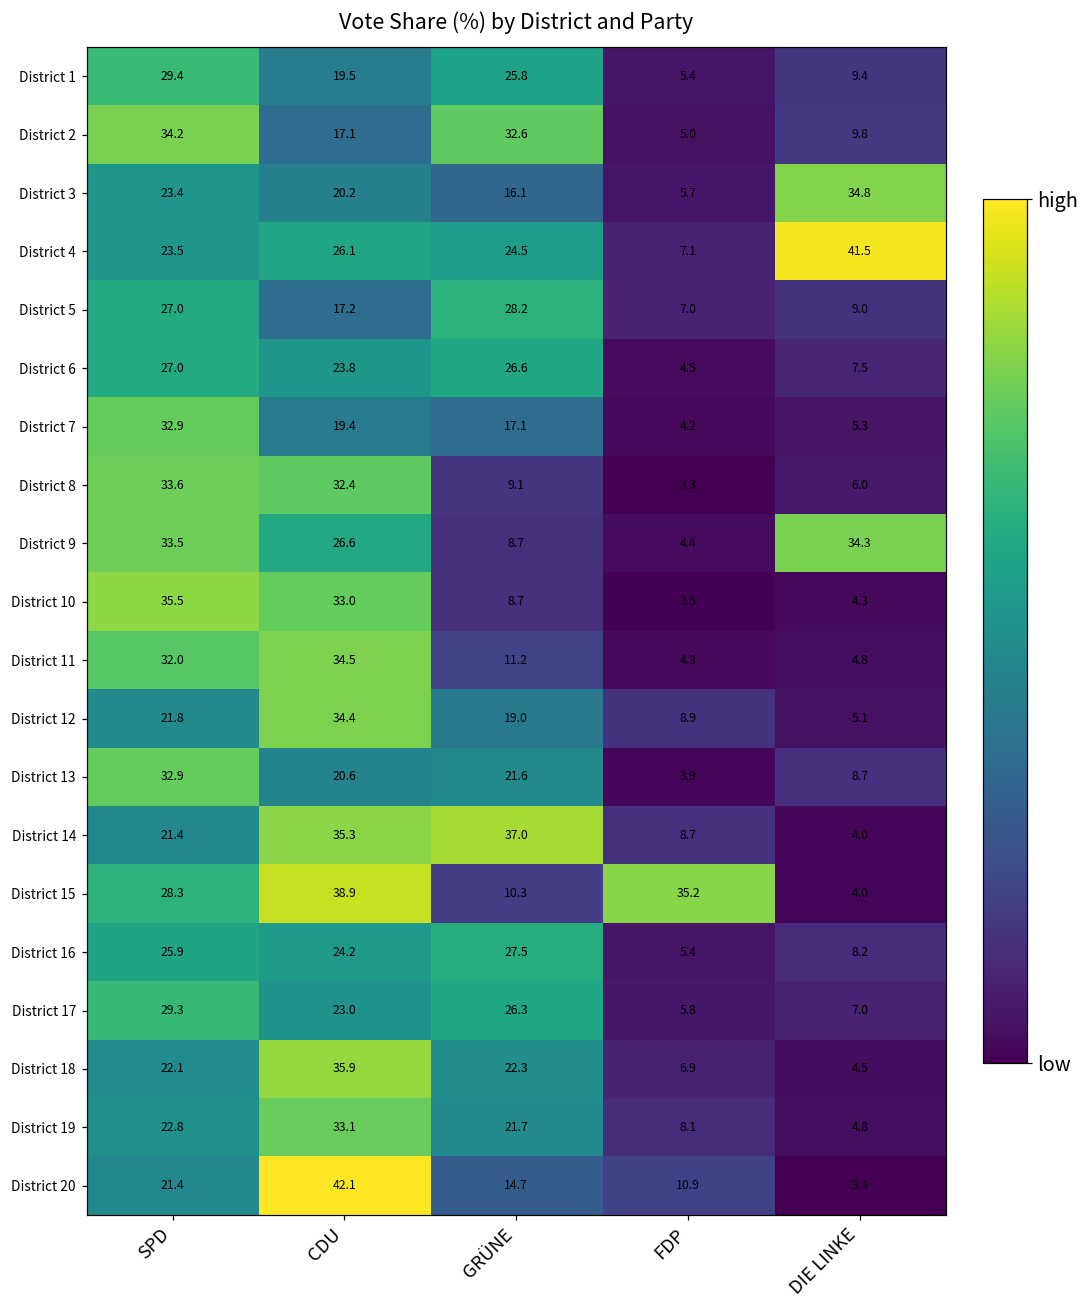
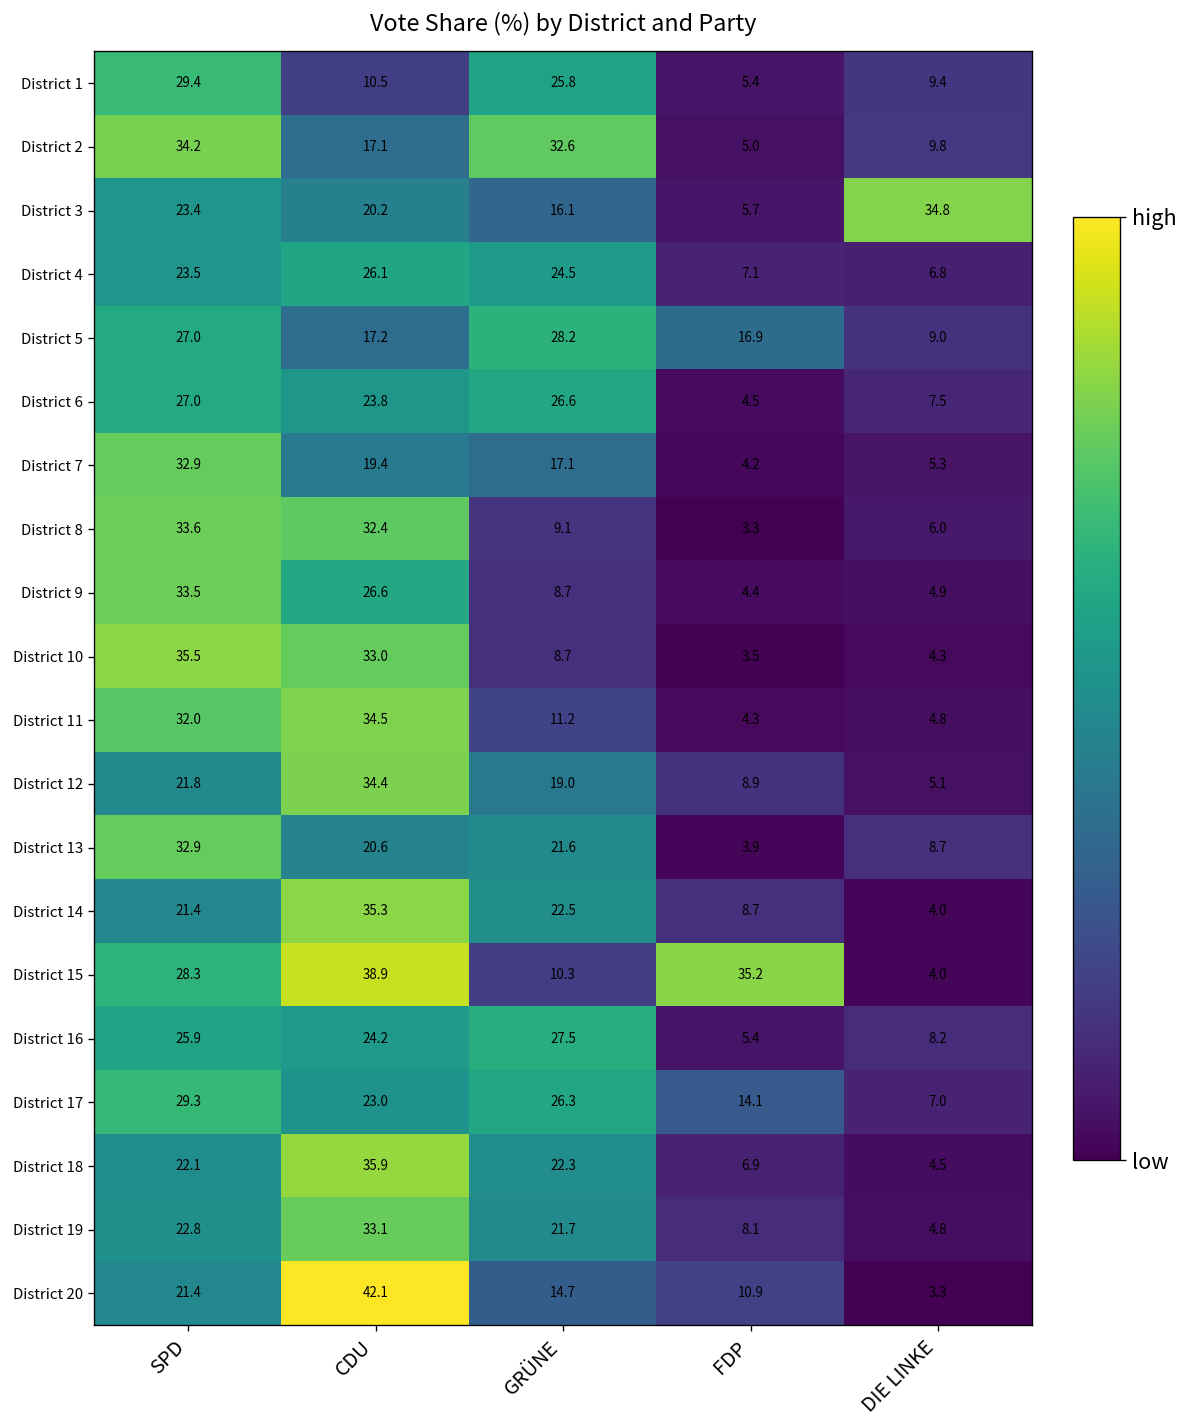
  {
    "District 1": {
      "SPD": 29.4,
-     "CDU": 19.5,
+     "CDU": 10.5,
      "GRÜNE": 25.8,
      "FDP": 5.4,
      "DIE LINKE": 9.4
    },
    "District 2": {
      "SPD": 34.2,
      "CDU": 17.1,
      "GRÜNE": 32.6,
      "FDP": 5.0,
      "DIE LINKE": 9.8
    },
    "District 3": {
      "SPD": 23.4,
      "CDU": 20.2,
      "GRÜNE": 16.1,
      "FDP": 5.7,
      "DIE LINKE": 34.8
    },
    "District 4": {
      "SPD": 23.5,
      "CDU": 26.1,
      "GRÜNE": 24.5,
      "FDP": 7.1,
-     "DIE LINKE": 41.5
+     "DIE LINKE": 6.8
    },
    "District 5": {
      "SPD": 27.0,
      "CDU": 17.2,
      "GRÜNE": 28.2,
-     "FDP": 7.0,
+     "FDP": 16.9,
      "DIE LINKE": 9.0
    },
    "District 6": {
      "SPD": 27.0,
      "CDU": 23.8,
      "GRÜNE": 26.6,
      "FDP": 4.5,
      "DIE LINKE": 7.5
    },
    "District 7": {
      "SPD": 32.9,
      "CDU": 19.4,
      "GRÜNE": 17.1,
      "FDP": 4.2,
      "DIE LINKE": 5.3
    },
    "District 8": {
      "SPD": 33.6,
      "CDU": 32.4,
      "GRÜNE": 9.1,
      "FDP": 3.3,
      "DIE LINKE": 6.0
    },
    "District 9": {
      "SPD": 33.5,
      "CDU": 26.6,
      "GRÜNE": 8.7,
      "FDP": 4.4,
-     "DIE LINKE": 34.3
+     "DIE LINKE": 4.9
    },
    "District 10": {
      "SPD": 35.5,
      "CDU": 33.0,
      "GRÜNE": 8.7,
      "FDP": 3.5,
      "DIE LINKE": 4.3
    },
    "District 11": {
      "SPD": 32.0,
      "CDU": 34.5,
      "GRÜNE": 11.2,
      "FDP": 4.3,
      "DIE LINKE": 4.8
    },
    "District 12": {
      "SPD": 21.8,
      "CDU": 34.4,
      "GRÜNE": 19.0,
      "FDP": 8.9,
      "DIE LINKE": 5.1
    },
    "District 13": {
      "SPD": 32.9,
      "CDU": 20.6,
      "GRÜNE": 21.6,
      "FDP": 3.9,
      "DIE LINKE": 8.7
    },
    "District 14": {
      "SPD": 21.4,
      "CDU": 35.3,
-     "GRÜNE": 37.0,
+     "GRÜNE": 22.5,
      "FDP": 8.7,
      "DIE LINKE": 4.0
    },
    "District 15": {
      "SPD": 28.3,
      "CDU": 38.9,
      "GRÜNE": 10.3,
      "FDP": 35.2,
      "DIE LINKE": 4.0
    },
    "District 16": {
      "SPD": 25.9,
      "CDU": 24.2,
      "GRÜNE": 27.5,
      "FDP": 5.4,
      "DIE LINKE": 8.2
    },
    "District 17": {
      "SPD": 29.3,
      "CDU": 23.0,
      "GRÜNE": 26.3,
-     "FDP": 5.8,
+     "FDP": 14.1,
      "DIE LINKE": 7.0
    },
    "District 18": {
      "SPD": 22.1,
      "CDU": 35.9,
      "GRÜNE": 22.3,
      "FDP": 6.9,
      "DIE LINKE": 4.5
    },
    "District 19": {
      "SPD": 22.8,
      "CDU": 33.1,
      "GRÜNE": 21.7,
      "FDP": 8.1,
      "DIE LINKE": 4.8
    },
    "District 20": {
      "SPD": 21.4,
      "CDU": 42.1,
      "GRÜNE": 14.7,
      "FDP": 10.9,
      "DIE LINKE": 3.3
    }
  }
